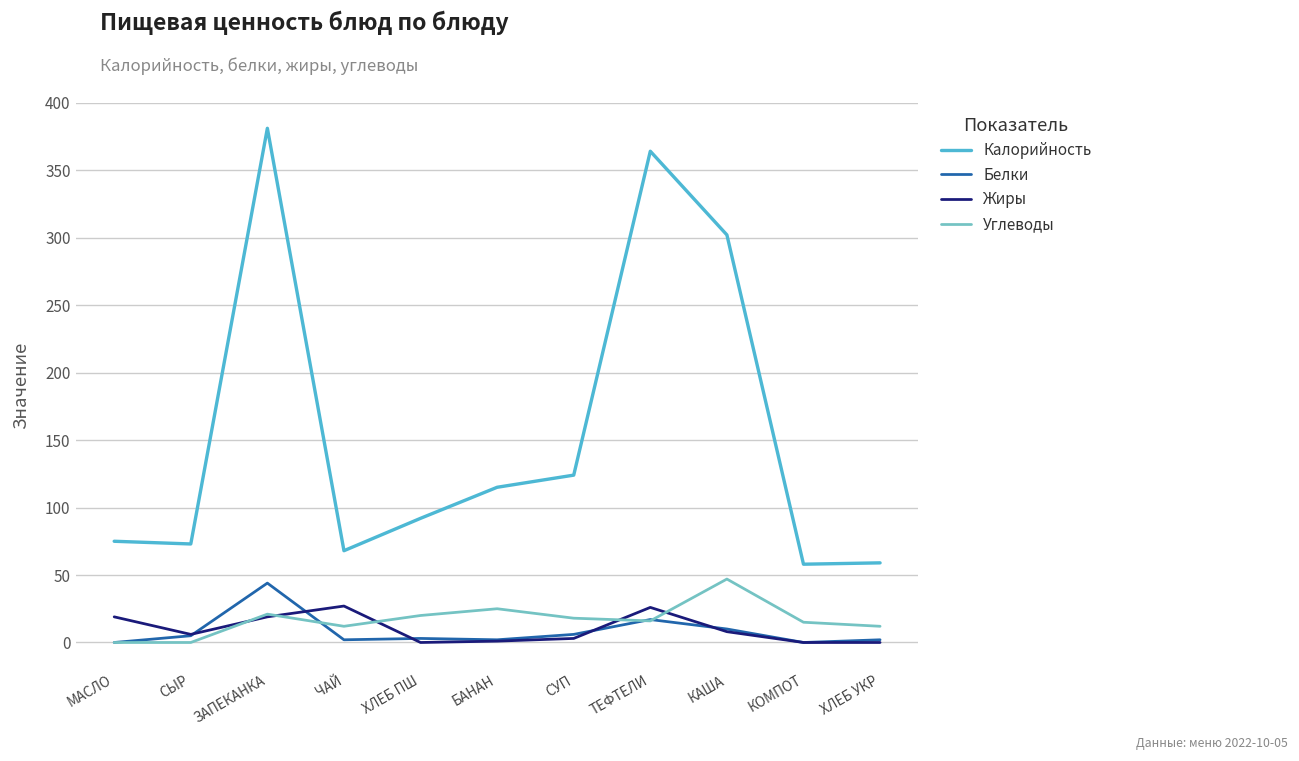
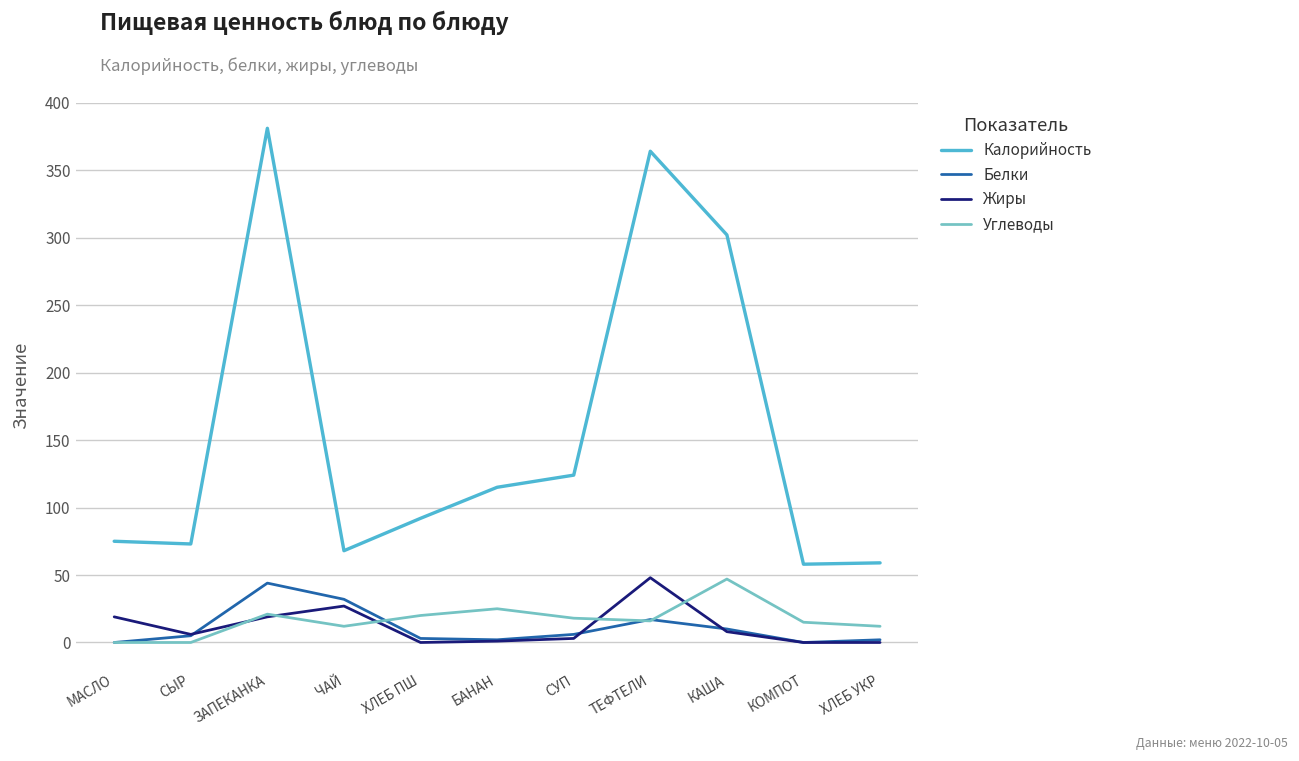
  {
    "Белки": {
      "ЗАПЕКАНКА": 44,
-     "ЧАЙ": 2,
+     "ЧАЙ": 32,
      "ХЛЕБ ПШ": 3,
      "СУП": 6
    },
    "Жиры": {
      "МАСЛО": 19,
      "ЧАЙ": 27,
      "ХЛЕБ ПШ": 0,
      "СУП": 3,
-     "ТЕФТЕЛИ": 26
+     "ТЕФТЕЛИ": 48
    }
  }
